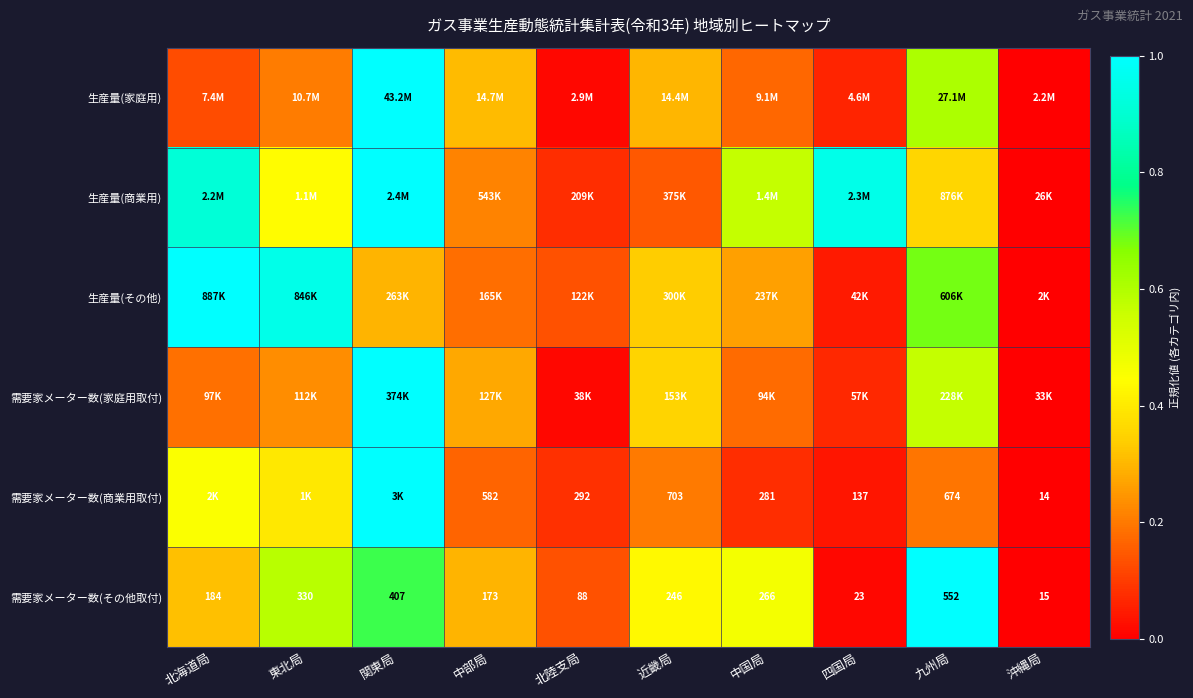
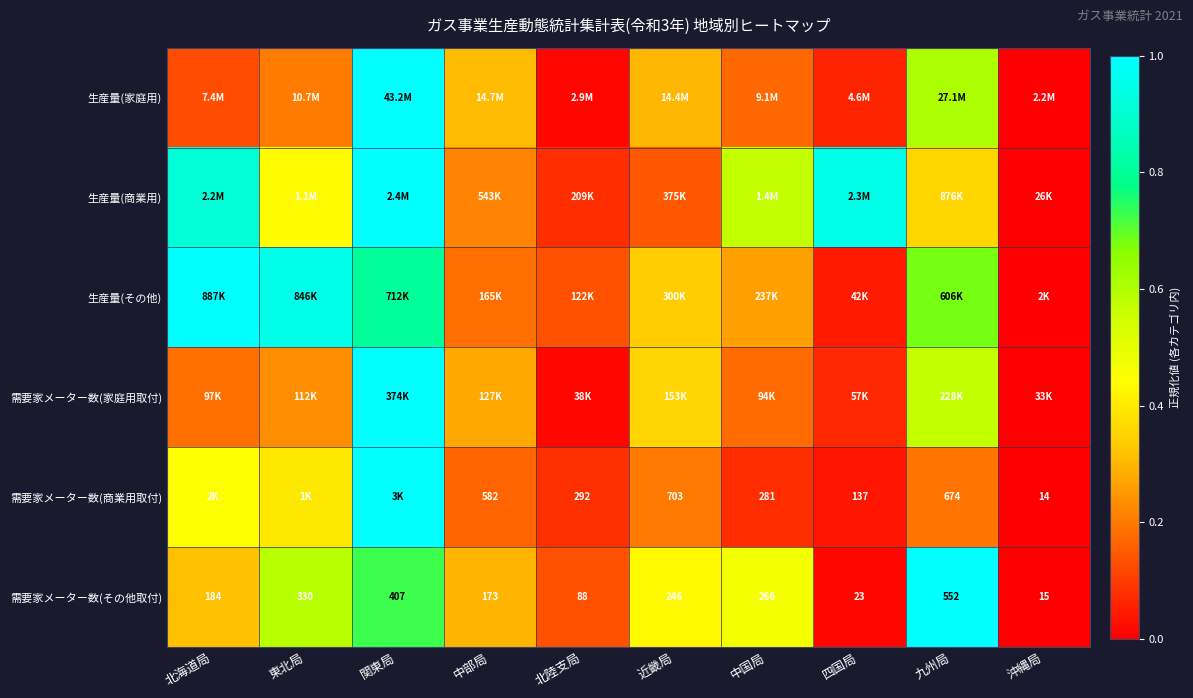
  {
    "生産量(家庭用)": {
      "北海道局": "7.4M",
      "東北局": "10.7M",
      "関東局": "43.2M",
      "中部局": "14.7M",
      "北陸支局": "2.9M",
      "近畿局": "14.4M",
      "中国局": "9.1M",
      "四国局": "4.6M",
      "九州局": "27.1M",
      "沖縄局": "2.2M"
    },
    "生産量(商業用)": {
      "北海道局": "2.2M",
      "東北局": "1.1M",
      "関東局": "2.4M",
      "中部局": "543K",
      "北陸支局": "209K",
      "近畿局": "375K",
      "中国局": "1.4M",
      "四国局": "2.3M",
      "九州局": "876K",
      "沖縄局": "26K"
    },
    "生産量(その他)": {
      "北海道局": "887K",
      "東北局": "846K",
-     "関東局": "263K",
+     "関東局": "712K",
      "中部局": "165K",
      "北陸支局": "122K",
      "近畿局": "300K",
      "中国局": "237K",
      "四国局": "42K",
      "九州局": "606K",
      "沖縄局": "2K"
    },
    "需要家メーター数(家庭用取付)": {
      "北海道局": "97K",
      "東北局": "112K",
      "関東局": "374K",
      "中部局": "127K",
      "北陸支局": "38K",
      "近畿局": "153K",
      "中国局": "94K",
      "四国局": "57K",
      "九州局": "228K",
      "沖縄局": "33K"
    },
    "需要家メーター数(商業用取付)": {
      "北海道局": "2K",
      "東北局": "1K",
      "関東局": "3K",
      "中部局": "582",
      "北陸支局": "292",
      "近畿局": "703",
      "中国局": "281",
      "四国局": "137",
      "九州局": "674",
      "沖縄局": "14"
    },
    "需要家メーター数(その他取付)": {
      "北海道局": "184",
      "東北局": "330",
      "関東局": "407",
      "中部局": "173",
      "北陸支局": "88",
      "近畿局": "246",
      "中国局": "266",
      "四国局": "23",
      "九州局": "552",
      "沖縄局": "15"
    }
  }
